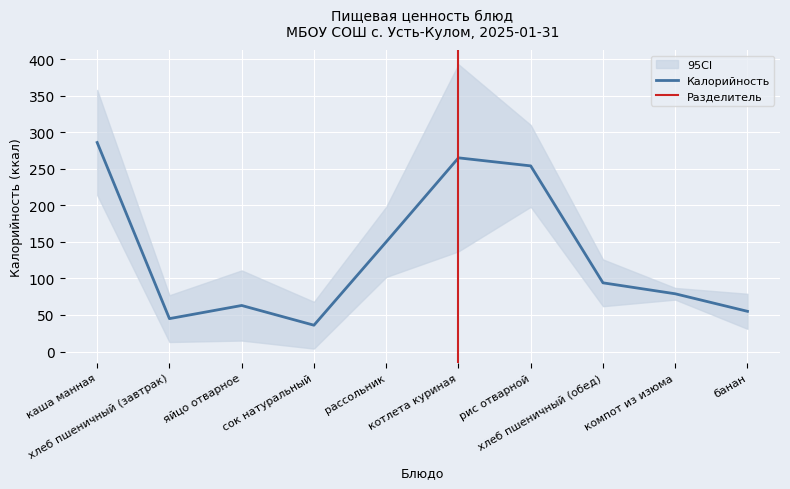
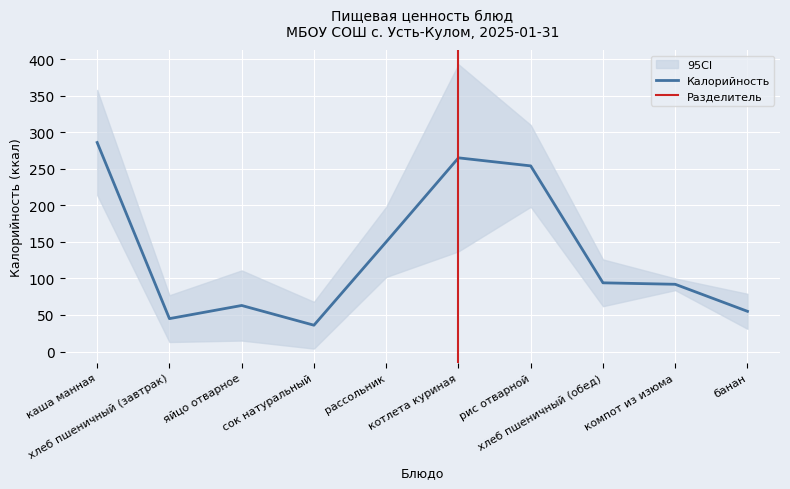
  {
    "Калорийность": {
      "каша манная": 290,
      "хлеб пшеничный (завтрак)": 50,
      "яйцо отварное": 60,
      "сок натуральный": 40,
      "рассольник": 150,
      "котлета куриная": 270,
      "рис отварной": 250,
      "хлеб пшеничный (обед)": 90,
-     "компот из изюма": 80,
+     "компот из изюма": 90,
      "банан": 60
    }
  }
